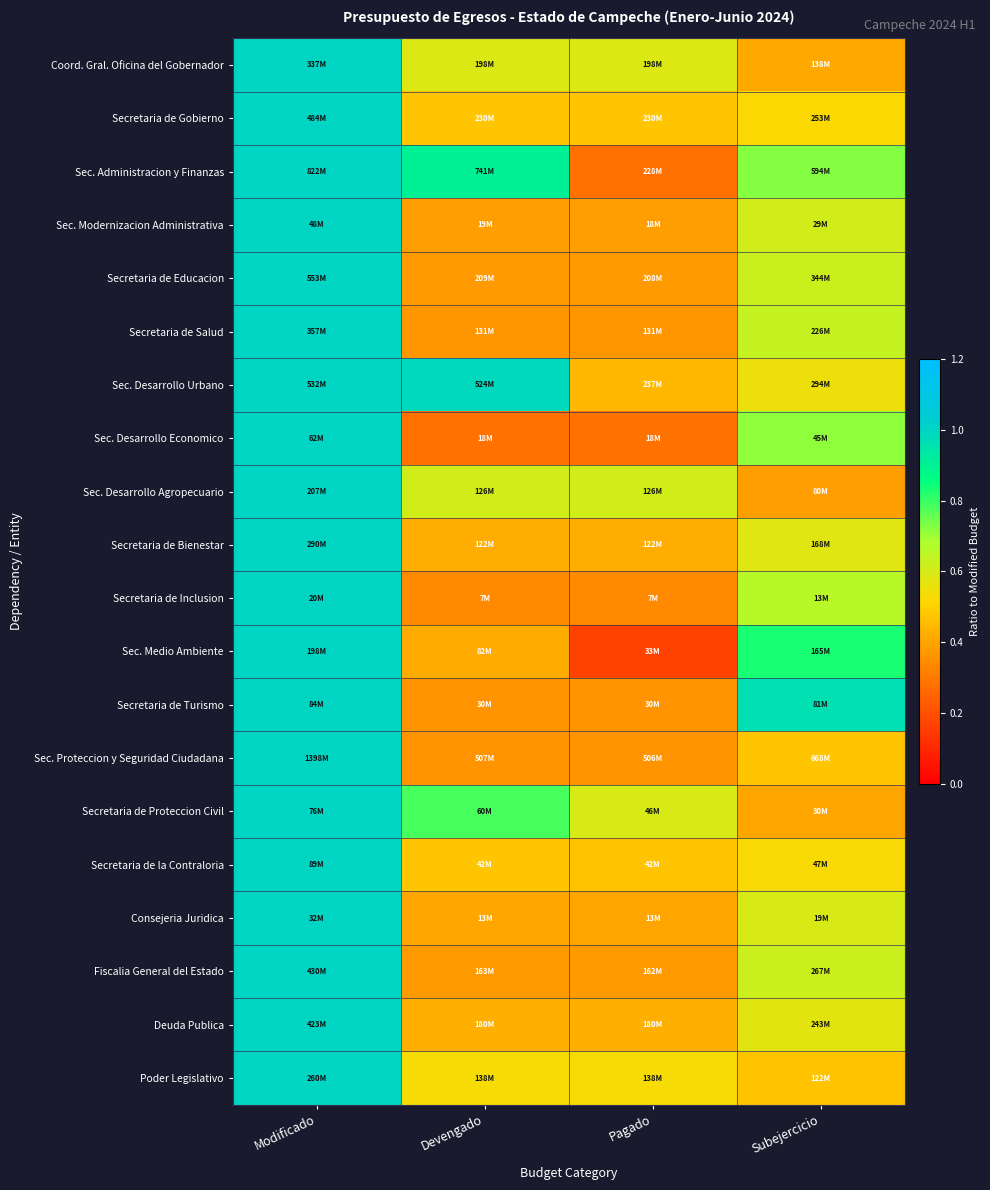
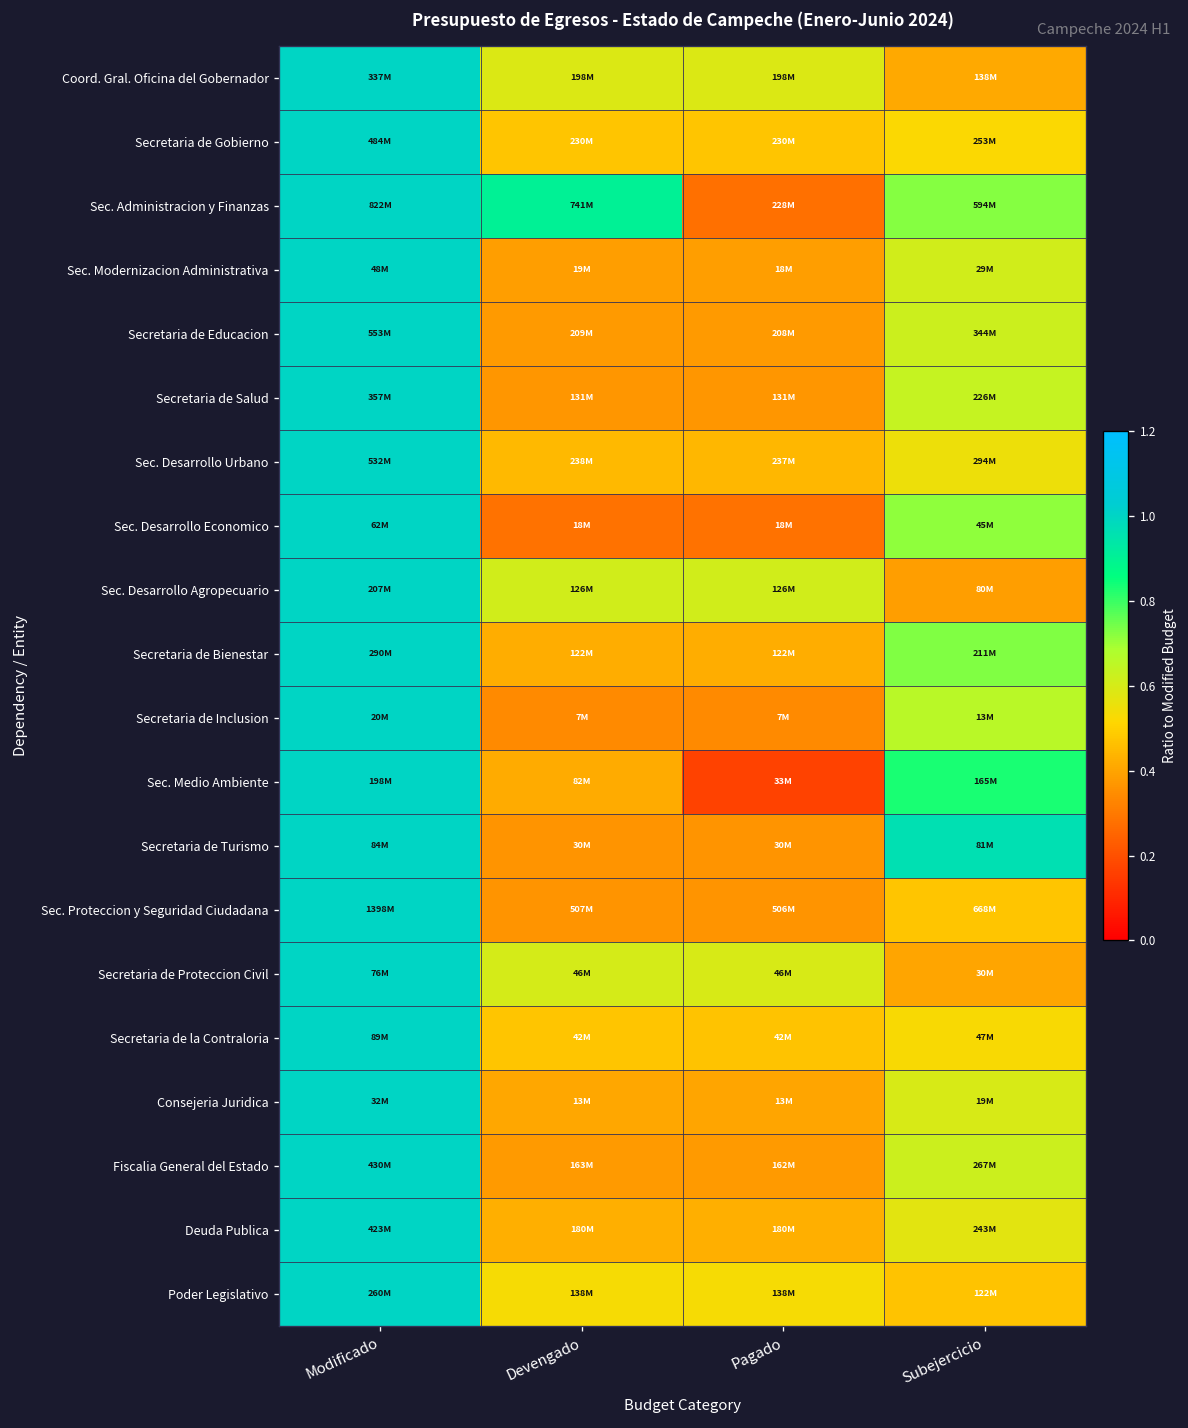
  {
    "Coord. Gral. Oficina del Gobernador": {
      "Modificado": "337M",
      "Devengado": "198M",
      "Pagado": "198M",
      "Subejercicio": "138M"
    },
    "Secretaria de Gobierno": {
      "Modificado": "484M",
      "Devengado": "230M",
      "Pagado": "230M",
      "Subejercicio": "253M"
    },
    "Sec. Administracion y Finanzas": {
      "Modificado": "822M",
      "Devengado": "741M",
      "Pagado": "228M",
      "Subejercicio": "594M"
    },
    "Sec. Modernizacion Administrativa": {
      "Modificado": "48M",
      "Devengado": "19M",
      "Pagado": "18M",
      "Subejercicio": "29M"
    },
    "Secretaria de Educacion": {
      "Modificado": "553M",
      "Devengado": "209M",
      "Pagado": "208M",
      "Subejercicio": "344M"
    },
    "Secretaria de Salud": {
      "Modificado": "357M",
      "Devengado": "131M",
      "Pagado": "131M",
      "Subejercicio": "226M"
    },
    "Sec. Desarrollo Urbano": {
      "Modificado": "532M",
-     "Devengado": "524M",
+     "Devengado": "238M",
      "Pagado": "237M",
      "Subejercicio": "294M"
    },
    "Sec. Desarrollo Economico": {
      "Modificado": "62M",
      "Devengado": "18M",
      "Pagado": "18M",
      "Subejercicio": "45M"
    },
    "Sec. Desarrollo Agropecuario": {
      "Modificado": "207M",
      "Devengado": "126M",
      "Pagado": "126M",
      "Subejercicio": "80M"
    },
    "Secretaria de Bienestar": {
      "Modificado": "290M",
      "Devengado": "122M",
      "Pagado": "122M",
-     "Subejercicio": "168M"
+     "Subejercicio": "211M"
    },
    "Secretaria de Inclusion": {
      "Modificado": "20M",
      "Devengado": "7M",
      "Pagado": "7M",
      "Subejercicio": "13M"
    },
    "Sec. Medio Ambiente": {
      "Modificado": "198M",
      "Devengado": "82M",
      "Pagado": "33M",
      "Subejercicio": "165M"
    },
    "Secretaria de Turismo": {
      "Modificado": "84M",
      "Devengado": "30M",
      "Pagado": "30M",
      "Subejercicio": "81M"
    },
    "Sec. Proteccion y Seguridad Ciudadana": {
      "Modificado": "1398M",
      "Devengado": "507M",
      "Pagado": "506M",
      "Subejercicio": "668M"
    },
    "Secretaria de Proteccion Civil": {
      "Modificado": "76M",
-     "Devengado": "60M",
+     "Devengado": "46M",
      "Pagado": "46M",
      "Subejercicio": "30M"
    },
    "Secretaria de la Contraloria": {
      "Modificado": "89M",
      "Devengado": "42M",
      "Pagado": "42M",
      "Subejercicio": "47M"
    },
    "Consejeria Juridica": {
      "Modificado": "32M",
      "Devengado": "13M",
      "Pagado": "13M",
      "Subejercicio": "19M"
    },
    "Fiscalia General del Estado": {
      "Modificado": "430M",
      "Devengado": "163M",
      "Pagado": "162M",
      "Subejercicio": "267M"
    },
    "Deuda Publica": {
      "Modificado": "423M",
      "Devengado": "180M",
      "Pagado": "180M",
      "Subejercicio": "243M"
    },
    "Poder Legislativo": {
      "Modificado": "260M",
      "Devengado": "138M",
      "Pagado": "138M",
      "Subejercicio": "122M"
    }
  }
